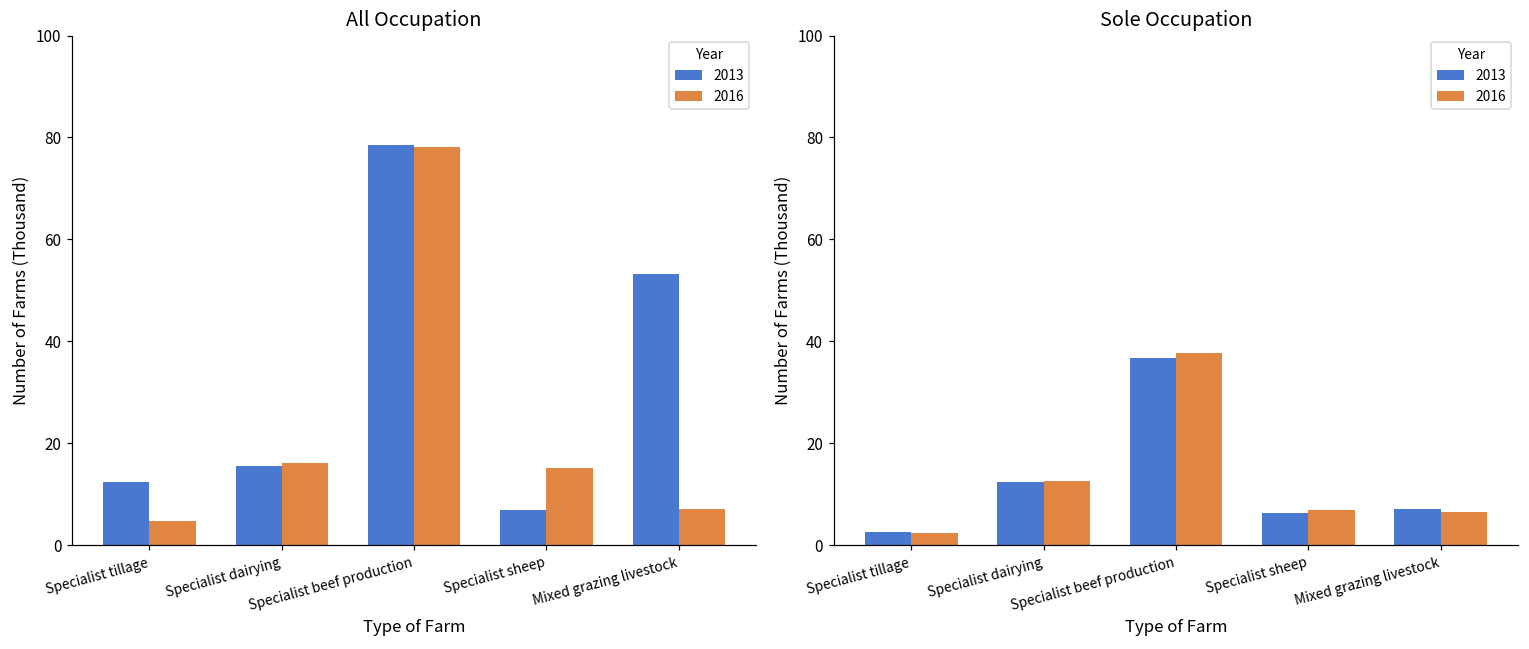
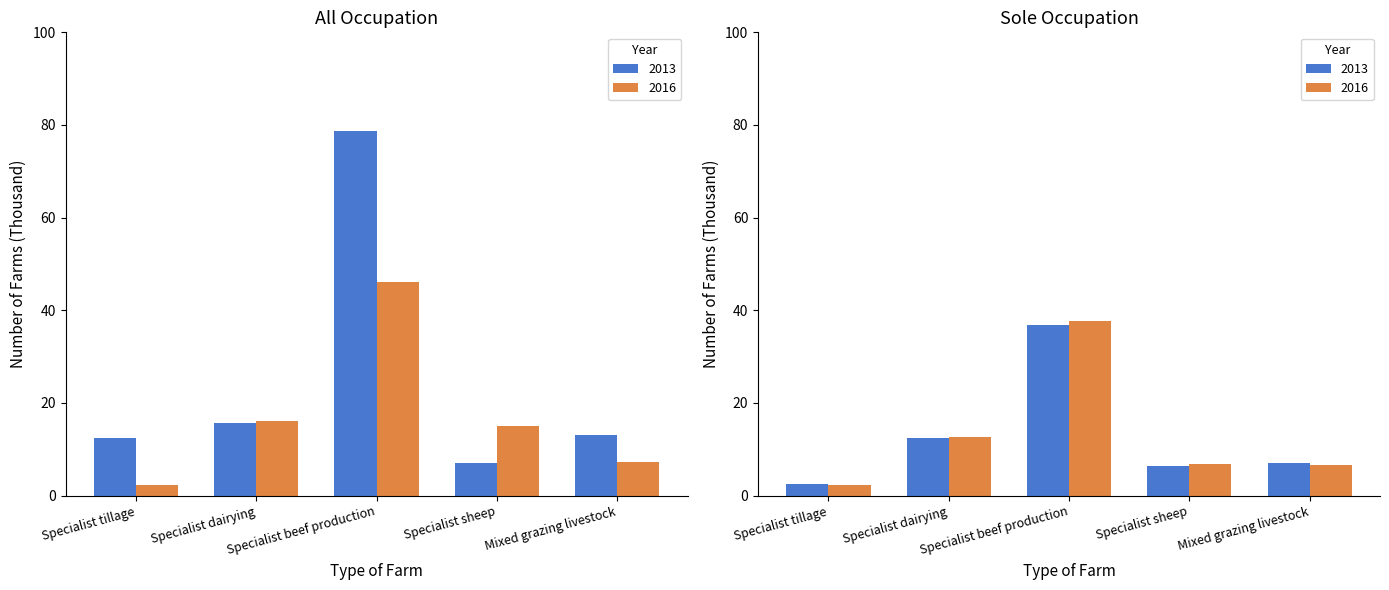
  {
    "All Occupation": {
      "2013": {
        "Specialist tillage": 12,
        "Specialist dairying": 16,
        "Specialist beef production": 79,
        "Specialist sheep": 7,
-       "Mixed grazing livestock": 53
+       "Mixed grazing livestock": 13
      },
      "2016": {
-       "Specialist tillage": 5,
+       "Specialist tillage": 2,
        "Specialist dairying": 16,
-       "Specialist beef production": 78,
+       "Specialist beef production": 46,
        "Specialist sheep": 15,
        "Mixed grazing livestock": 7
      }
    },
    "Sole Occupation": {
      "2013": {
        "Specialist tillage": 3,
        "Specialist dairying": 13,
        "Specialist beef production": 37,
        "Specialist sheep": 6,
        "Mixed grazing livestock": 7
      },
      "2016": {
        "Specialist tillage": 2,
        "Specialist dairying": 13,
        "Specialist beef production": 38,
        "Specialist sheep": 7,
        "Mixed grazing livestock": 7
      }
    }
  }
